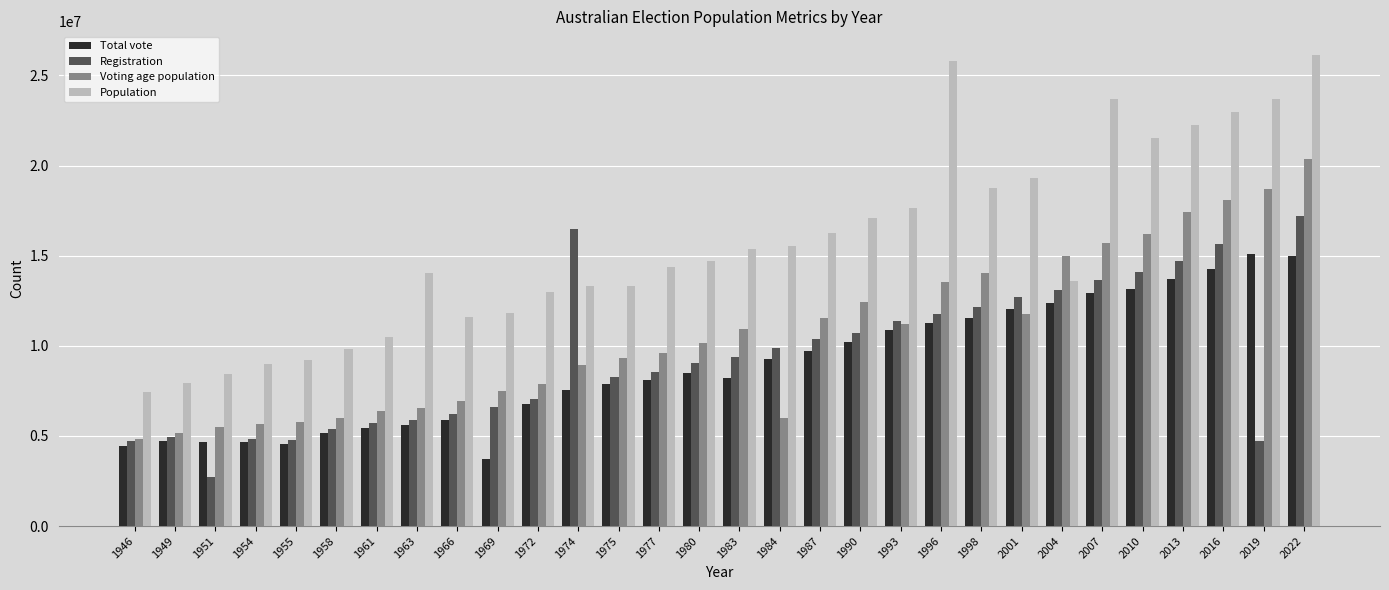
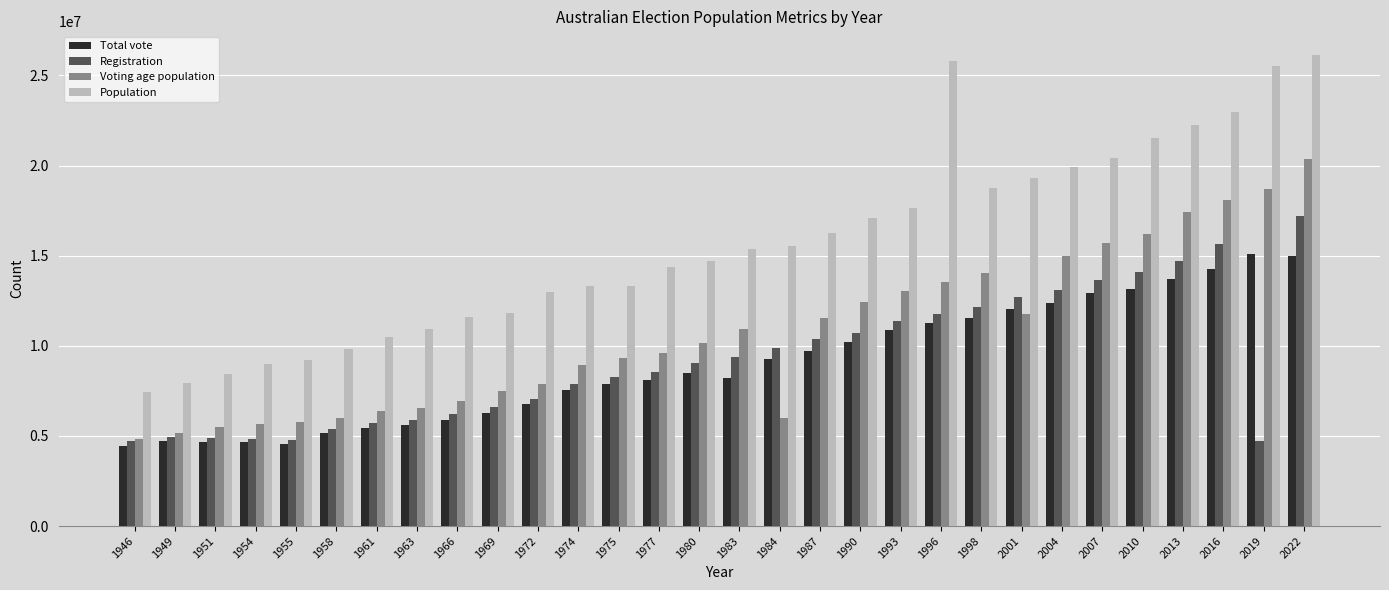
  {
    "Total vote": {
      "1946": 4500000,
      "1949": 4700000,
      "1951": 4700000,
      "1954": 4600000,
      "1955": 4500000,
      "1958": 5200000,
      "1961": 5400000,
      "1963": 5600000,
      "1966": 5900000,
-     "1969": 3700000,
+     "1969": 6300000,
      "1972": 6700000,
      "1974": 7500000,
      "1975": 7900000,
      "1977": 8100000,
      "1980": 8500000,
      "1983": 8200000,
      "1984": 9300000,
      "1987": 9700000,
      "1990": 10200000,
      "1993": 10900000,
      "1996": 11200000,
      "1998": 11500000,
      "2001": 12100000,
      "2004": 12400000,
      "2007": 12900000,
      "2010": 13100000,
      "2013": 13700000,
      "2016": 14300000,
      "2019": 15100000,
      "2022": 15000000
    },
    "Registration": {
      "1946": 4700000,
      "1949": 4900000,
-     "1951": 2700000,
+     "1951": 4900000,
      "1954": 4800000,
      "1955": 4800000,
      "1958": 5400000,
      "1961": 5700000,
      "1963": 5900000,
      "1966": 6200000,
      "1969": 6600000,
      "1972": 7100000,
-     "1974": 16500000,
+     "1974": 7900000,
      "1975": 8300000,
      "1977": 8500000,
      "1980": 9000000,
      "1983": 9400000,
      "1984": 9900000,
      "1987": 10400000,
      "1990": 10700000,
      "1993": 11400000,
      "1996": 11700000,
      "1998": 12200000,
      "2001": 12700000,
      "2004": 13100000,
      "2007": 13600000,
      "2010": 14100000,
      "2013": 14700000,
      "2016": 15700000,
      "2019": 4700000,
      "2022": 17200000
    },
    "Voting age population": {
      "1946": 4900000,
      "1949": 5100000,
      "1951": 5500000,
      "1954": 5700000,
      "1955": 5800000,
      "1958": 6000000,
      "1961": 6400000,
      "1963": 6500000,
      "1966": 7000000,
      "1969": 7500000,
      "1972": 7900000,
      "1974": 8900000,
      "1975": 9300000,
      "1977": 9600000,
      "1980": 10100000,
      "1983": 10900000,
      "1984": 6000000,
      "1987": 11500000,
      "1990": 12500000,
-     "1993": 11200000,
+     "1993": 13100000,
      "1996": 13500000,
      "1998": 14000000,
      "2001": 11700000,
      "2004": 15000000,
      "2007": 15700000,
      "2010": 16200000,
      "2013": 17400000,
      "2016": 18100000,
      "2019": 18700000,
      "2022": 20300000
    },
    "Population": {
      "1946": 7500000,
      "1949": 7900000,
      "1951": 8400000,
      "1954": 9000000,
      "1955": 9200000,
      "1958": 9800000,
      "1961": 10500000,
-     "1963": 14100000,
+     "1963": 10900000,
      "1966": 11600000,
      "1969": 11800000,
      "1972": 13000000,
      "1974": 13300000,
      "1975": 13300000,
      "1977": 14400000,
      "1980": 14700000,
      "1983": 15400000,
      "1984": 15500000,
      "1987": 16300000,
      "1990": 17100000,
      "1993": 17700000,
      "1996": 25800000,
      "1998": 18800000,
      "2001": 19300000,
-     "2004": 13600000,
-     "2007": 23700000,
+     "2004": 19900000,
+     "2007": 20400000,
      "2010": 21500000,
      "2013": 22300000,
      "2016": 23000000,
-     "2019": 23700000,
+     "2019": 25500000,
      "2022": 26100000
    }
  }
